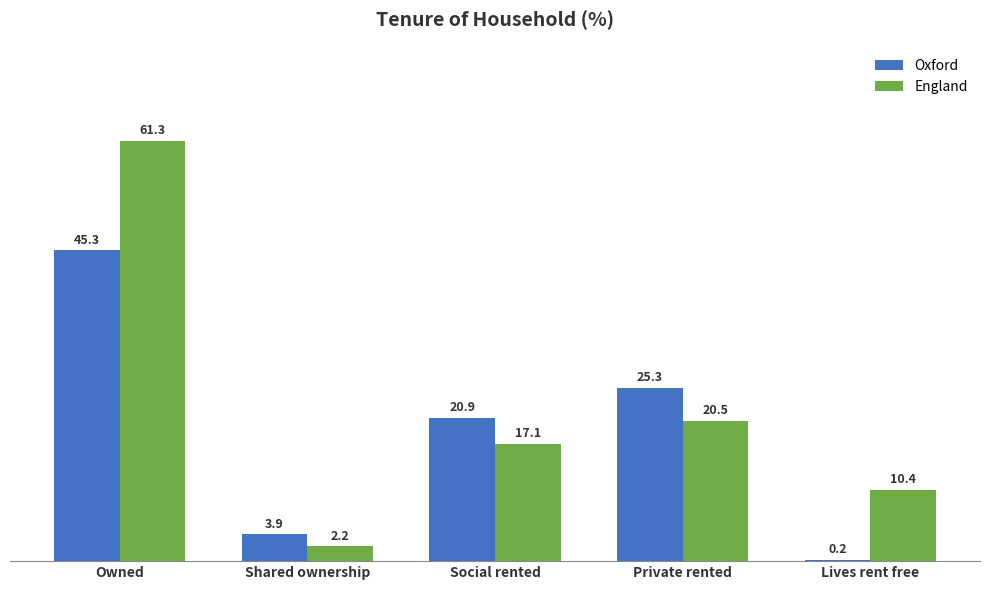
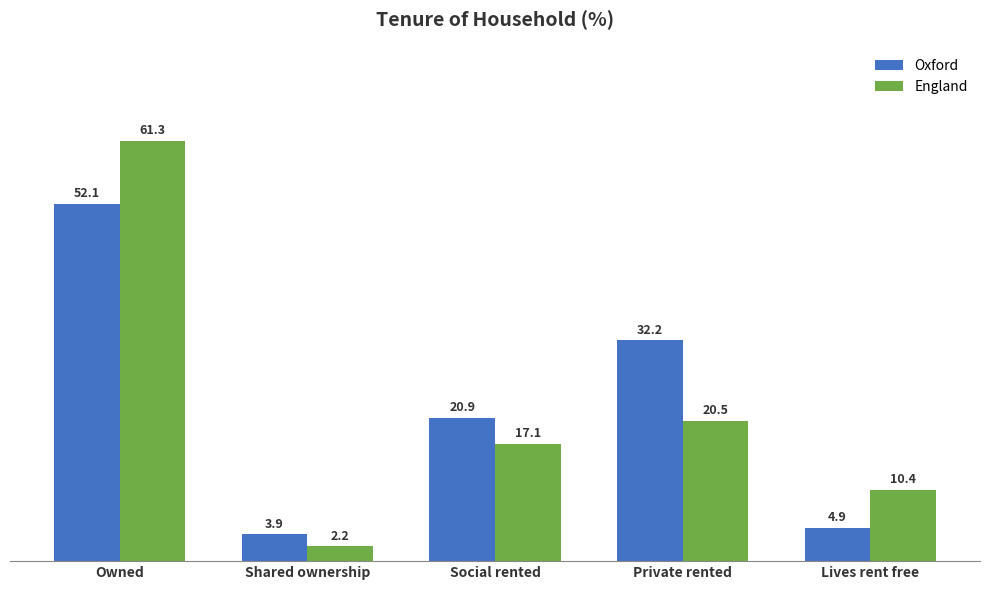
  {
    "Oxford": {
-     "Owned": 45.3,
+     "Owned": 52.1,
      "Shared ownership": 3.9,
      "Social rented": 20.9,
-     "Private rented": 25.3,
-     "Lives rent free": 0.2
+     "Private rented": 32.2,
+     "Lives rent free": 4.9
    },
    "England": {
      "Owned": 61.3,
      "Shared ownership": 2.2,
      "Social rented": 17.1,
      "Private rented": 20.5,
      "Lives rent free": 10.4
    }
  }
